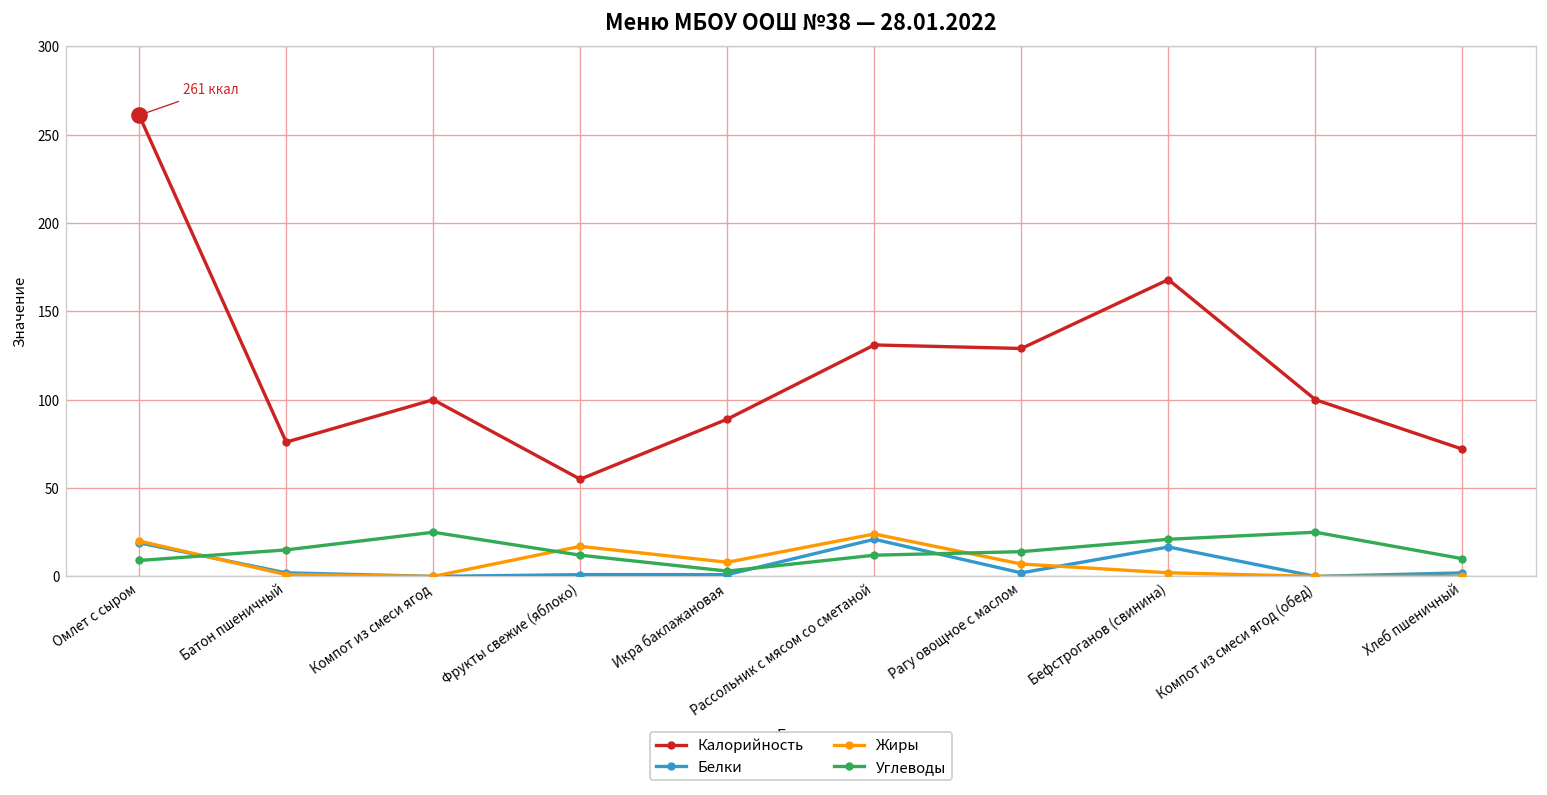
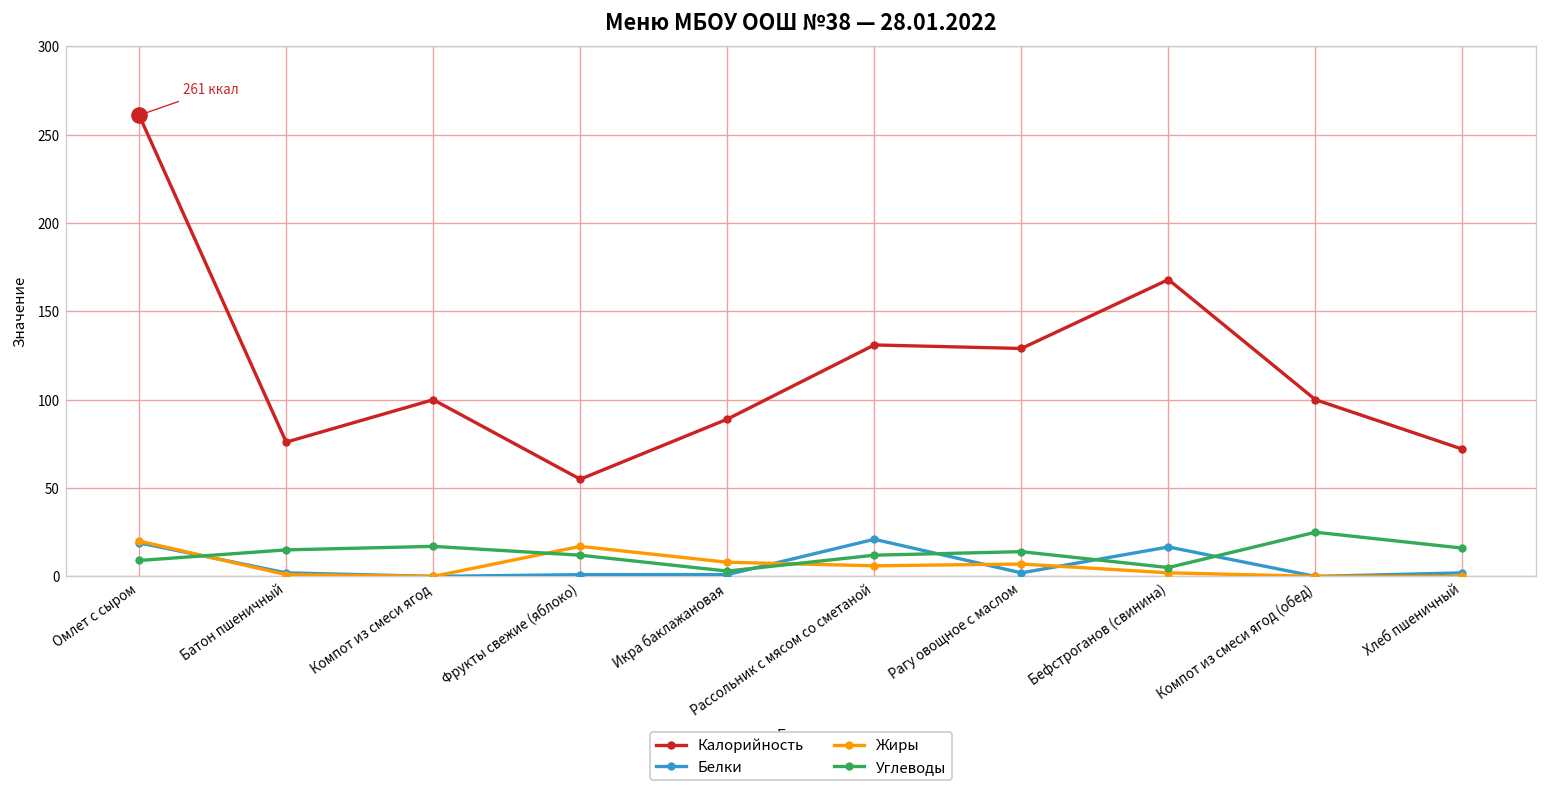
  {
    "Белки": {
      "Фрукты свежие (яблоко)": 1,
      "Икра баклажановая": 1,
      "Рассольник с мясом со сметаной": 21,
      "Рагу овощное с маслом": 2,
      "Бефстроганов (свинина)": 17,
      "Хлеб пшеничный": 2
    },
    "Жиры": {
      "Фрукты свежие (яблоко)": 17,
      "Икра баклажановая": 8,
-     "Рассольник с мясом со сметаной": 24,
+     "Рассольник с мясом со сметаной": 6,
      "Рагу овощное с маслом": 7,
      "Бефстроганов (свинина)": 2,
      "Хлеб пшеничный": 0
    },
    "Углеводы": {
      "Омлет с сыром": 9,
      "Батон пшеничный": 15,
-     "Компот из смеси ягод": 25,
+     "Компот из смеси ягод": 17,
      "Фрукты свежие (яблоко)": 12,
      "Икра баклажановая": 3,
      "Рассольник с мясом со сметаной": 12,
      "Рагу овощное с маслом": 14,
-     "Бефстроганов (свинина)": 21,
+     "Бефстроганов (свинина)": 5,
      "Компот из смеси ягод (обед)": 25,
-     "Хлеб пшеничный": 10
+     "Хлеб пшеничный": 16
    }
  }
